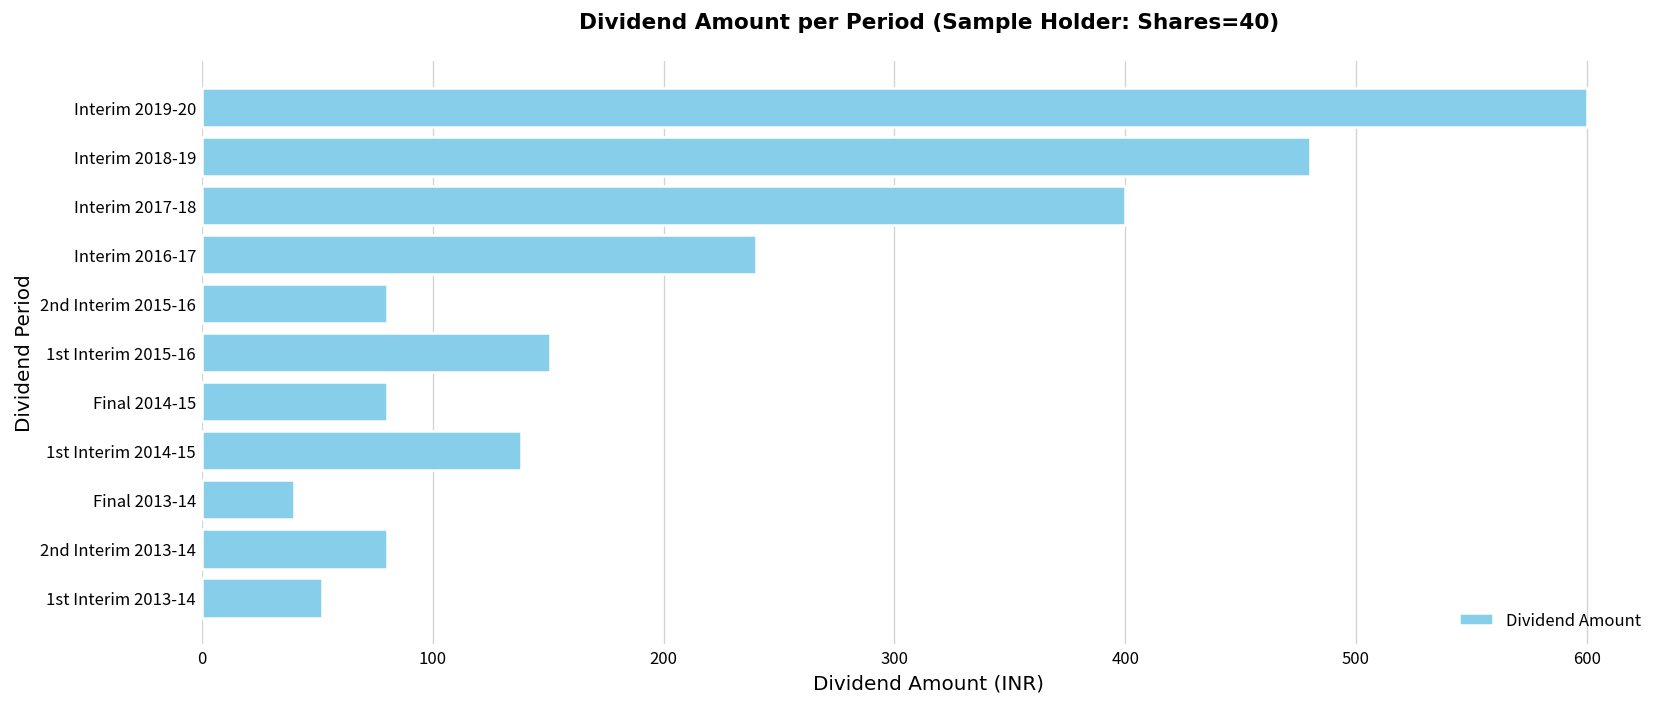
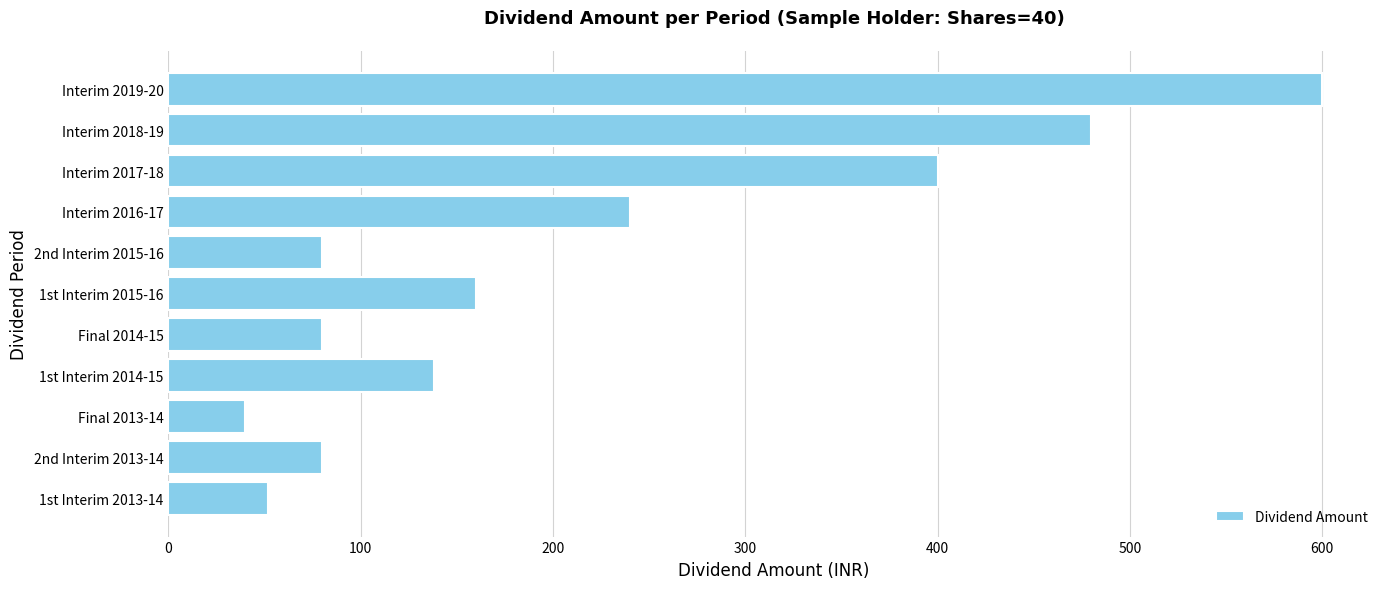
  {
    "Interim 2019-20": 600,
    "Interim 2018-19": 480,
    "Interim 2017-18": 400,
    "Interim 2016-17": 240,
    "2nd Interim 2015-16": 80,
-   "1st Interim 2015-16": 151,
+   "1st Interim 2015-16": 160,
    "Final 2014-15": 80,
    "1st Interim 2014-15": 138,
    "Final 2013-14": 40,
    "2nd Interim 2013-14": 80,
    "1st Interim 2013-14": 52
  }
